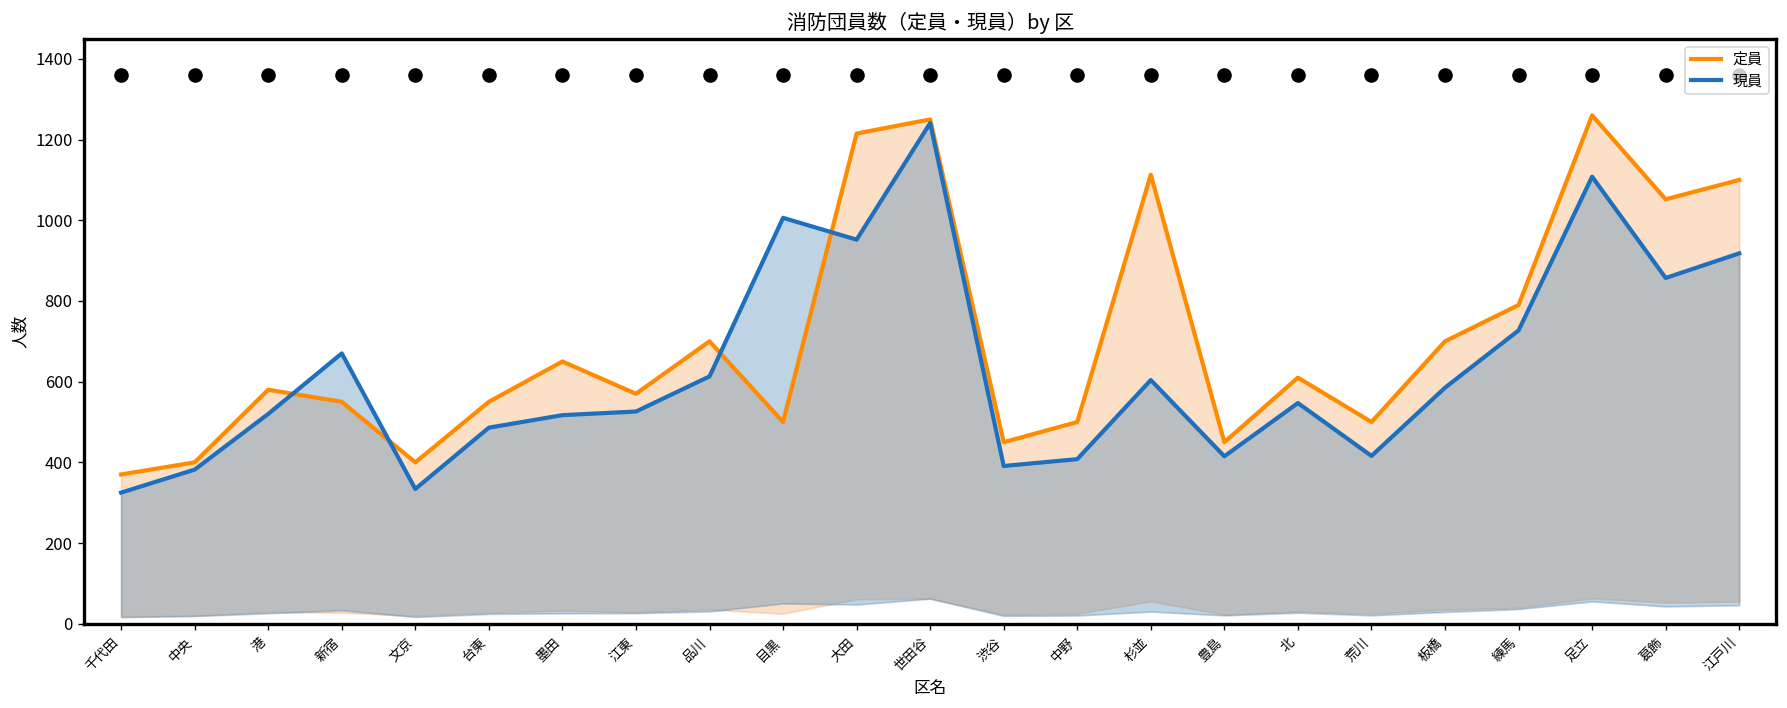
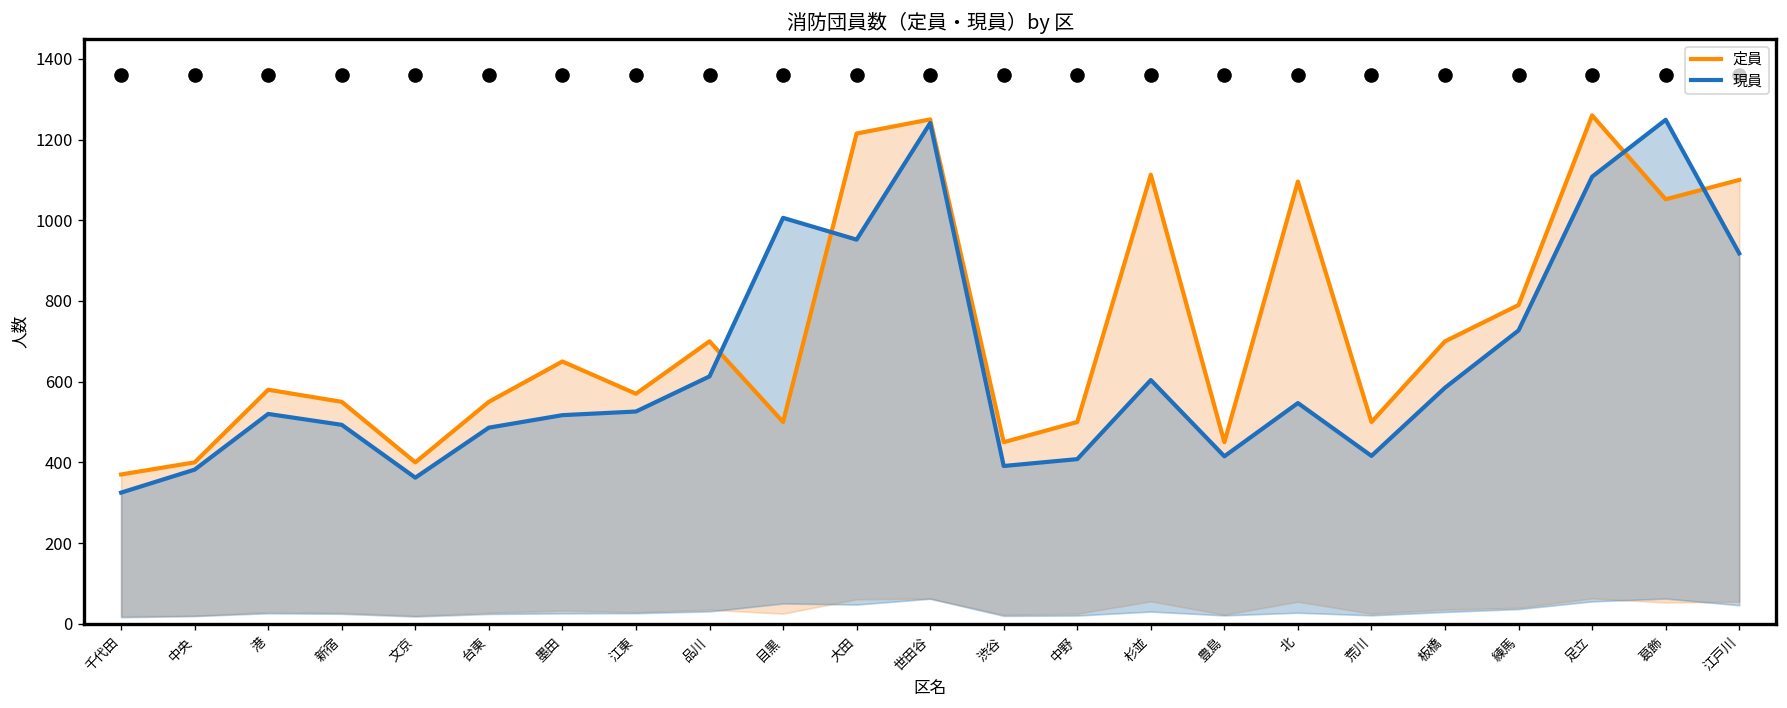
  {
    "定員": {
      "千代田": 370,
      "中央": 400,
      "港": 580,
      "新宿": 550,
      "文京": 400,
      "台東": 550,
      "墨田": 650,
      "江東": 570,
      "品川": 700,
      "目黒": 500,
      "大田": 1220,
      "世田谷": 1250,
      "渋谷": 450,
      "中野": 500,
      "杉並": 1110,
      "豊島": 450,
-     "北": 610,
+     "北": 1100,
      "荒川": 500,
      "板橋": 700,
      "練馬": 790,
      "足立": 1260,
      "葛飾": 1050,
      "江戸川": 1100
    },
    "現員": {
      "千代田": 330,
      "中央": 380,
      "港": 520,
-     "新宿": 670,
-     "文京": 330,
+     "新宿": 490,
+     "文京": 360,
      "台東": 490,
      "墨田": 520,
      "江東": 530,
      "品川": 610,
      "目黒": 1010,
      "大田": 950,
      "世田谷": 1240,
      "渋谷": 390,
      "中野": 410,
      "杉並": 600,
      "豊島": 420,
      "北": 550,
      "荒川": 420,
      "板橋": 590,
      "練馬": 730,
      "足立": 1110,
-     "葛飾": 860,
+     "葛飾": 1250,
      "江戸川": 920
    }
  }
